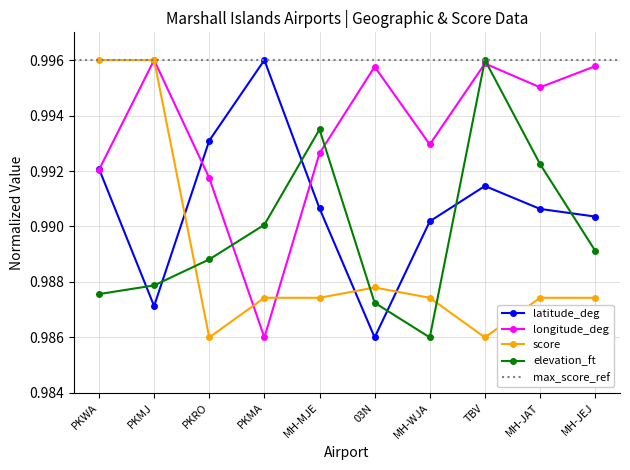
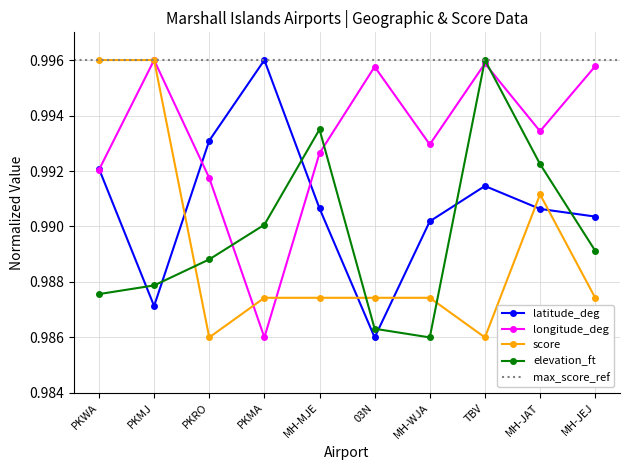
  {
    "latitude_deg": {
      "PKMJ": 0.9871,
      "PKRO": 0.9931,
      "PKMA": 0.9960,
      "MH-MJE": 0.9907,
      "03N": 0.9860,
      "MH-WJA": 0.9902,
      "TBV": 0.9915,
      "MH-JAT": 0.9906,
      "MH-JEJ": 0.9904
    },
    "longitude_deg": {
      "PKRO": 0.9918,
      "PKMA": 0.9860,
      "MH-MJE": 0.9926,
      "03N": 0.9958,
      "MH-WJA": 0.9930,
      "TBV": 0.9959,
-     "MH-JAT": 0.9950,
+     "MH-JAT": 0.9934,
      "MH-JEJ": 0.9958
    },
    "score": {
      "PKWA": 0.9960,
      "PKRO": 0.9860,
      "PKMA": 0.9874,
      "MH-MJE": 0.9874,
-     "03N": 0.9878,
+     "03N": 0.9874,
      "MH-WJA": 0.9874,
      "TBV": 0.9860,
-     "MH-JAT": 0.9874,
+     "MH-JAT": 0.9912,
      "MH-JEJ": 0.9874
    },
    "elevation_ft": {
      "PKWA": 0.9876,
      "PKMJ": 0.9879,
      "PKRO": 0.9888,
      "PKMA": 0.9901,
      "MH-MJE": 0.9935,
-     "03N": 0.9873,
+     "03N": 0.9863,
      "MH-WJA": 0.9860,
      "TBV": 0.9960,
      "MH-JAT": 0.9923,
      "MH-JEJ": 0.9891
    }
  }
